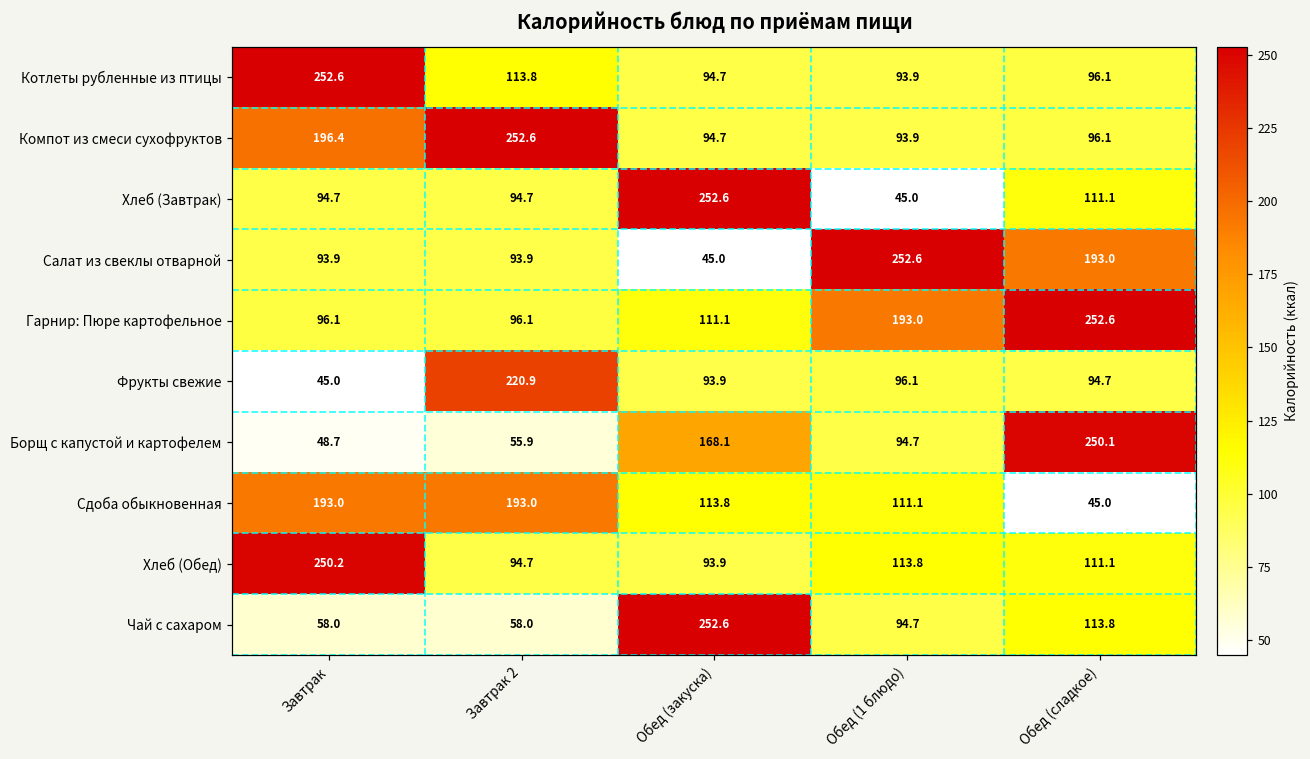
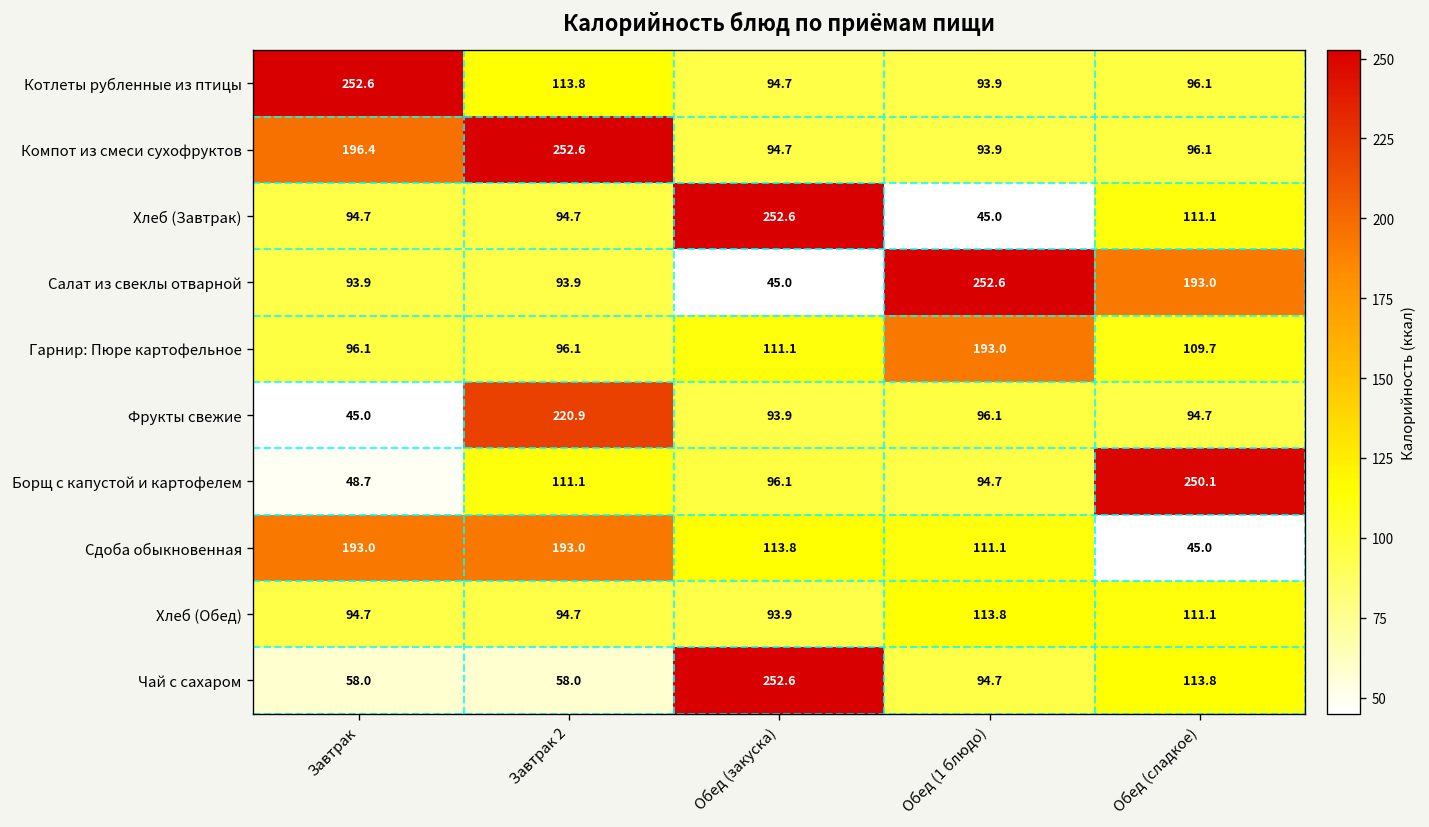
  {
    "Котлеты рубленные из птицы": {
      "Завтрак": 252.6,
      "Завтрак 2": 113.8,
      "Обед (закуска)": 94.7,
      "Обед (1 блюдо)": 93.9,
      "Обед (сладкое)": 96.1
    },
    "Компот из смеси сухофруктов": {
      "Завтрак": 196.4,
      "Завтрак 2": 252.6,
      "Обед (закуска)": 94.7,
      "Обед (1 блюдо)": 93.9,
      "Обед (сладкое)": 96.1
    },
    "Хлеб (Завтрак)": {
      "Завтрак": 94.7,
      "Завтрак 2": 94.7,
      "Обед (закуска)": 252.6,
      "Обед (1 блюдо)": 45.0,
      "Обед (сладкое)": 111.1
    },
    "Салат из свеклы отварной": {
      "Завтрак": 93.9,
      "Завтрак 2": 93.9,
      "Обед (закуска)": 45.0,
      "Обед (1 блюдо)": 252.6,
      "Обед (сладкое)": 193.0
    },
    "Гарнир: Пюре картофельное": {
      "Завтрак": 96.1,
      "Завтрак 2": 96.1,
      "Обед (закуска)": 111.1,
      "Обед (1 блюдо)": 193.0,
-     "Обед (сладкое)": 252.6
+     "Обед (сладкое)": 109.7
    },
    "Фрукты свежие": {
      "Завтрак": 45.0,
      "Завтрак 2": 220.9,
      "Обед (закуска)": 93.9,
      "Обед (1 блюдо)": 96.1,
      "Обед (сладкое)": 94.7
    },
    "Борщ с капустой и картофелем": {
      "Завтрак": 48.7,
-     "Завтрак 2": 55.9,
-     "Обед (закуска)": 168.1,
+     "Завтрак 2": 111.1,
+     "Обед (закуска)": 96.1,
      "Обед (1 блюдо)": 94.7,
      "Обед (сладкое)": 250.1
    },
    "Сдоба обыкновенная": {
      "Завтрак": 193.0,
      "Завтрак 2": 193.0,
      "Обед (закуска)": 113.8,
      "Обед (1 блюдо)": 111.1,
      "Обед (сладкое)": 45.0
    },
    "Хлеб (Обед)": {
-     "Завтрак": 250.2,
+     "Завтрак": 94.7,
      "Завтрак 2": 94.7,
      "Обед (закуска)": 93.9,
      "Обед (1 блюдо)": 113.8,
      "Обед (сладкое)": 111.1
    },
    "Чай с сахаром": {
      "Завтрак": 58.0,
      "Завтрак 2": 58.0,
      "Обед (закуска)": 252.6,
      "Обед (1 блюдо)": 94.7,
      "Обед (сладкое)": 113.8
    }
  }
